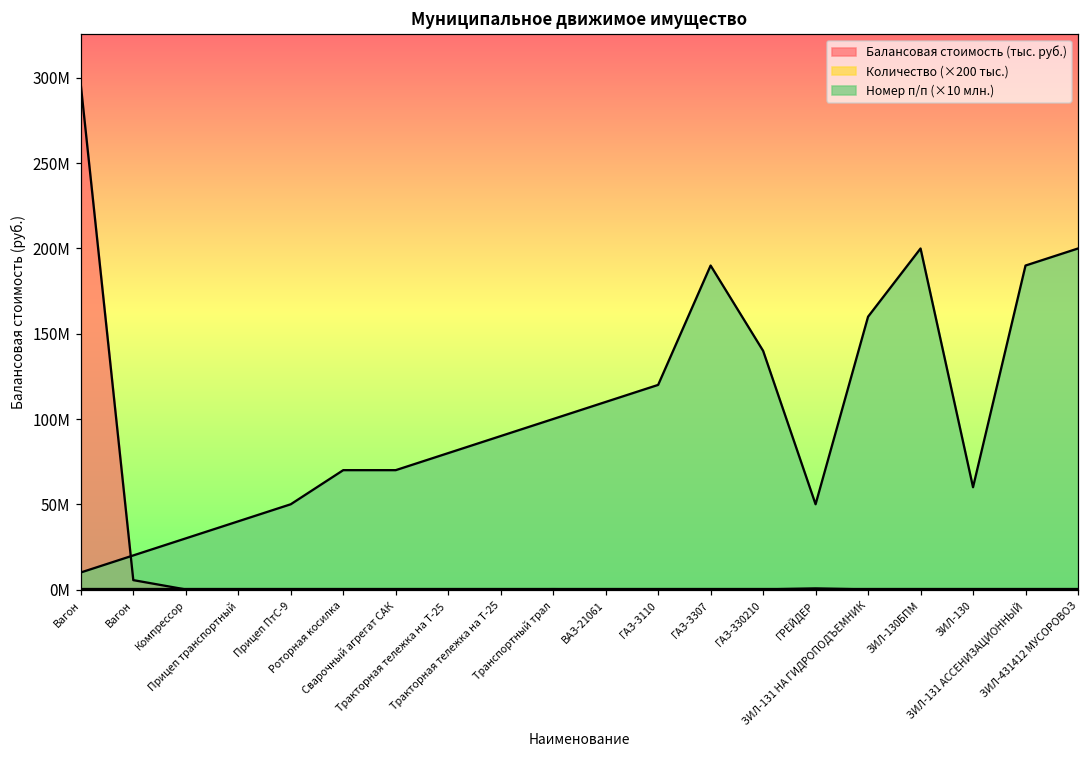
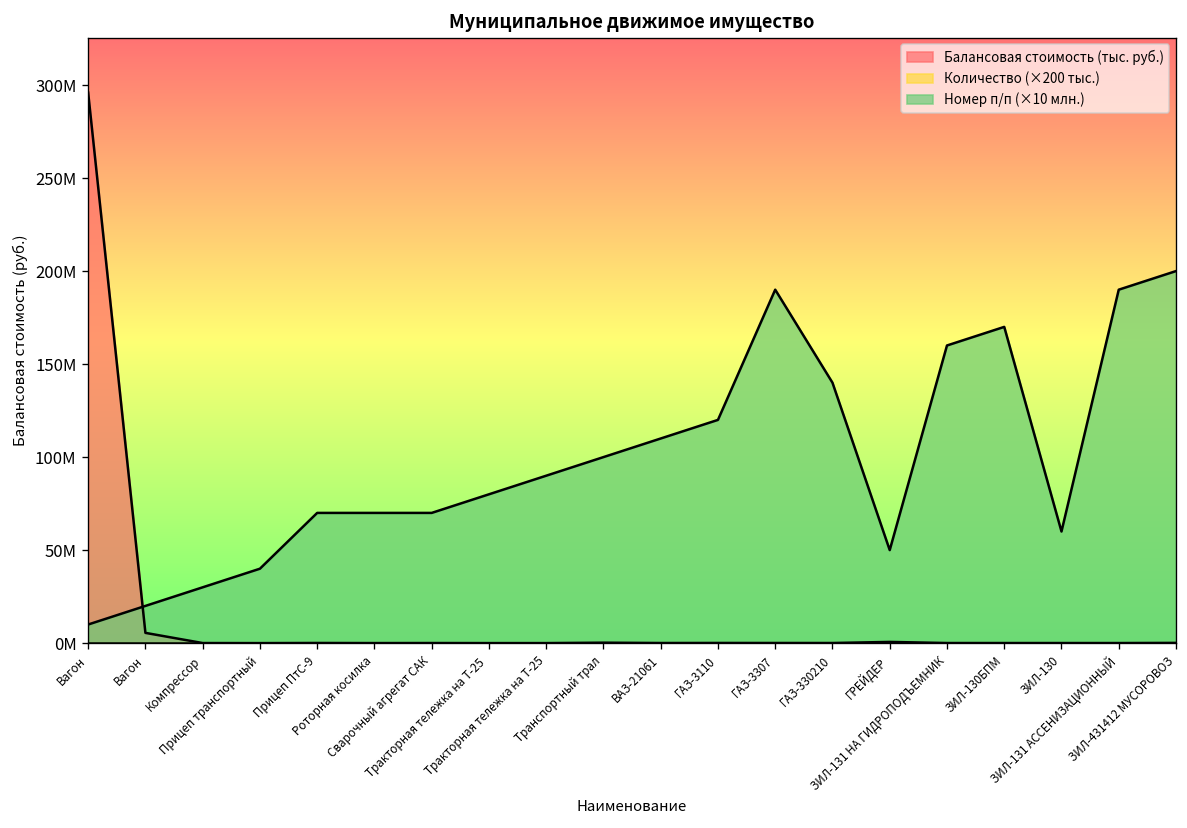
  {
    "Номер п/п (×10 млн.)": {
      "Компрессор": 30000000,
      "Прицеп транспортный": 40000000,
-     "Прицеп ПтС-9": 50000000,
+     "Прицеп ПтС-9": 70000000,
      "Роторная косилка": 70000000,
      "Сварочный агрегат САК": 70000000,
      "Транспортный трал": 100000000,
      "ВАЗ-21061": 110000000,
      "ГАЗ-3110": 120000000,
      "ГАЗ-3307": 190000000,
      "ГАЗ-330210": 140000000,
      "ГРЕЙДЕР": 50000000,
      "ЗИЛ-131 НА ГИДРОПОДЪЕМНИК": 160000000,
-     "ЗИЛ-130БПМ": 200000000,
+     "ЗИЛ-130БПМ": 170000000,
      "ЗИЛ-130": 60000000,
      "ЗИЛ-131 АССЕНИЗАЦИОННЫЙ": 190000000,
      "ЗИЛ-431412 МУСОРОВОЗ": 200000000
    }
  }
